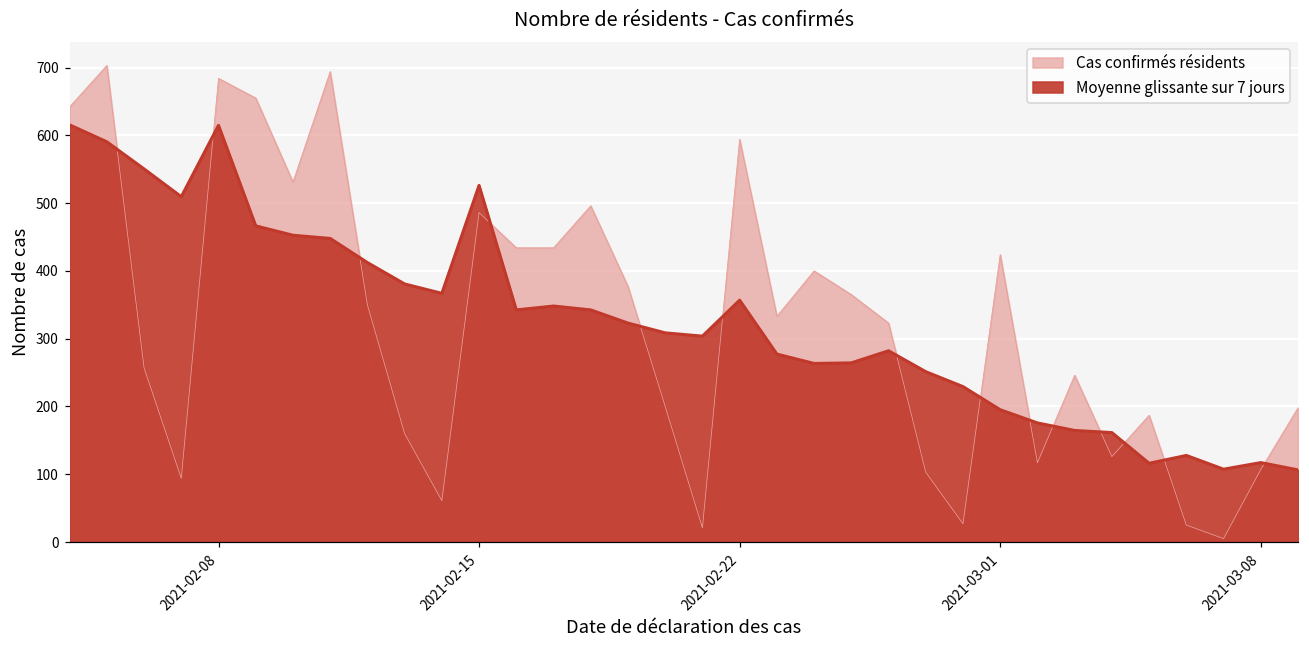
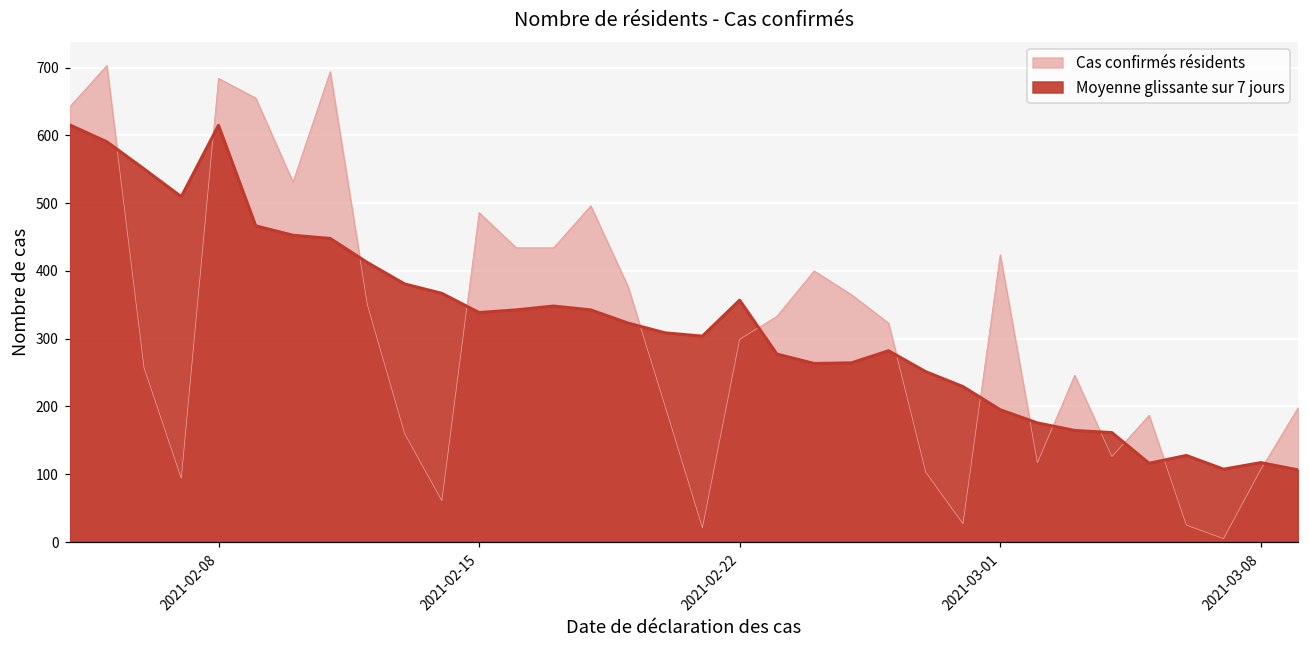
  {
    "Cas confirmés résidents": {
      "2021-02-08": 680,
      "2021-02-15": 490,
-     "2021-02-22": 590,
+     "2021-02-22": 300,
      "2021-03-01": 420,
      "2021-03-08": 110
    },
    "Moyenne glissante sur 7 jours": {
      "2021-02-08": 610,
-     "2021-02-15": 530,
+     "2021-02-15": 340,
      "2021-02-22": 360,
      "2021-03-01": 200,
      "2021-03-08": 120
    }
  }
